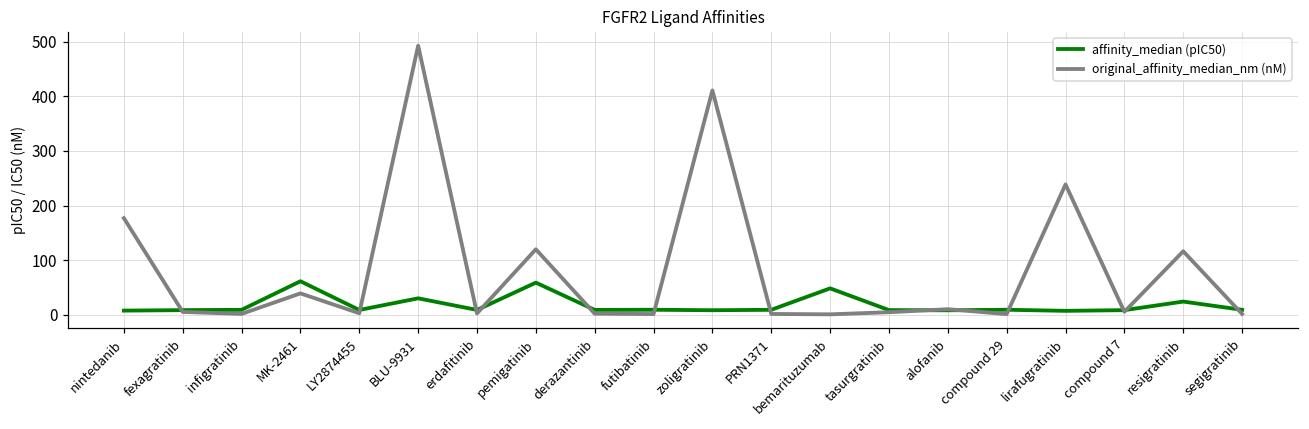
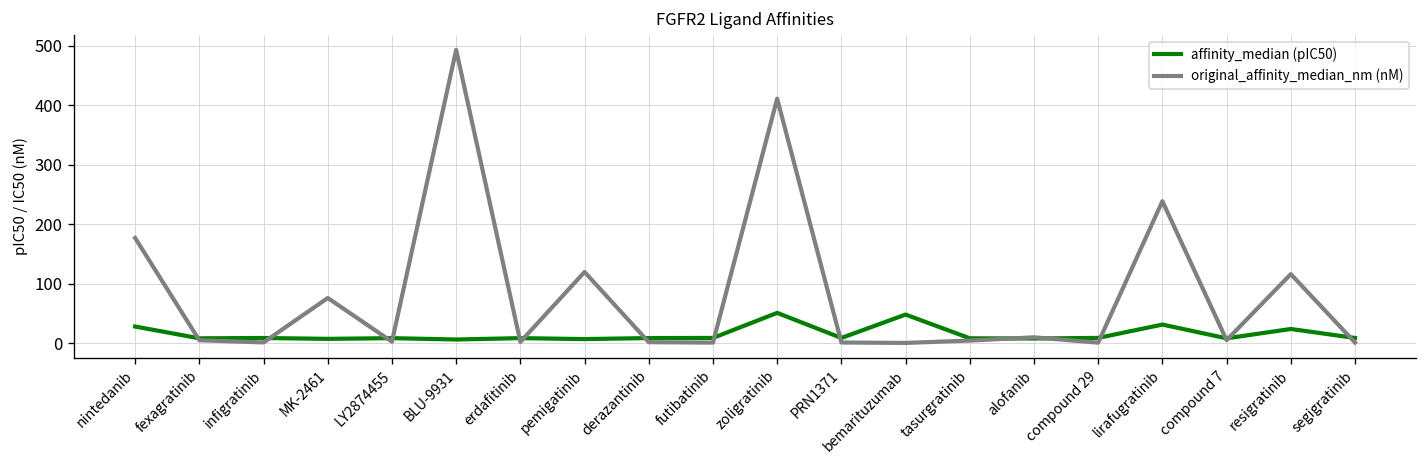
  {
    "affinity_median (pIC50)": {
-     "nintedanib": 10,
+     "nintedanib": 30,
      "infigratinib": 10,
-     "MK-2461": 60,
+     "MK-2461": 10,
      "LY2874455": 10,
-     "BLU-9931": 30,
+     "BLU-9931": 10,
      "erdafitinib": 10,
-     "pemigatinib": 60,
+     "pemigatinib": 10,
      "derazantinib": 10,
      "futibatinib": 10,
-     "zoligratinib": 10,
+     "zoligratinib": 50,
      "PRN1371": 10,
      "bemarituzumab": 50,
      "compound 29": 10,
-     "lirafugratinib": 10,
+     "lirafugratinib": 30,
      "resigratinib": 20,
      "segigratinib": 10
    },
    "original_affinity_median_nm (nM)": {
      "nintedanib": 180,
      "infigratinib": 0,
-     "MK-2461": 40,
+     "MK-2461": 80,
      "LY2874455": 0,
      "BLU-9931": 490,
      "erdafitinib": 0,
      "pemigatinib": 120,
      "derazantinib": 0,
      "futibatinib": 0,
      "zoligratinib": 410,
      "PRN1371": 0,
      "bemarituzumab": 0,
      "compound 29": 0,
      "lirafugratinib": 240,
      "resigratinib": 120,
      "segigratinib": 0
    }
  }
